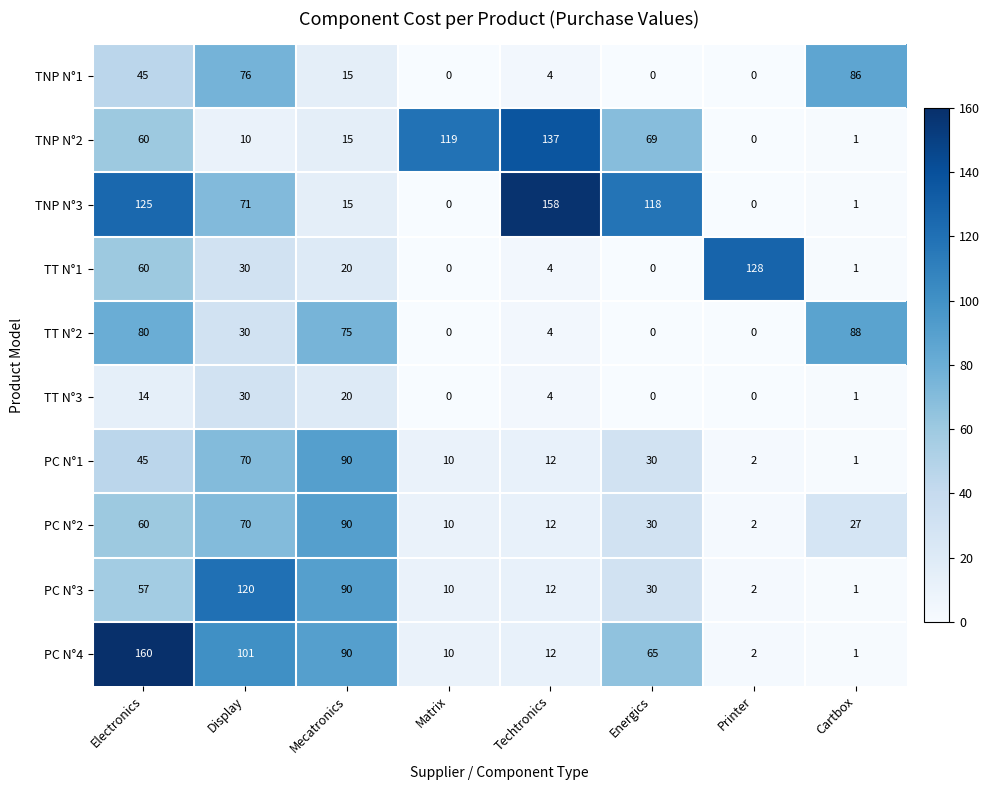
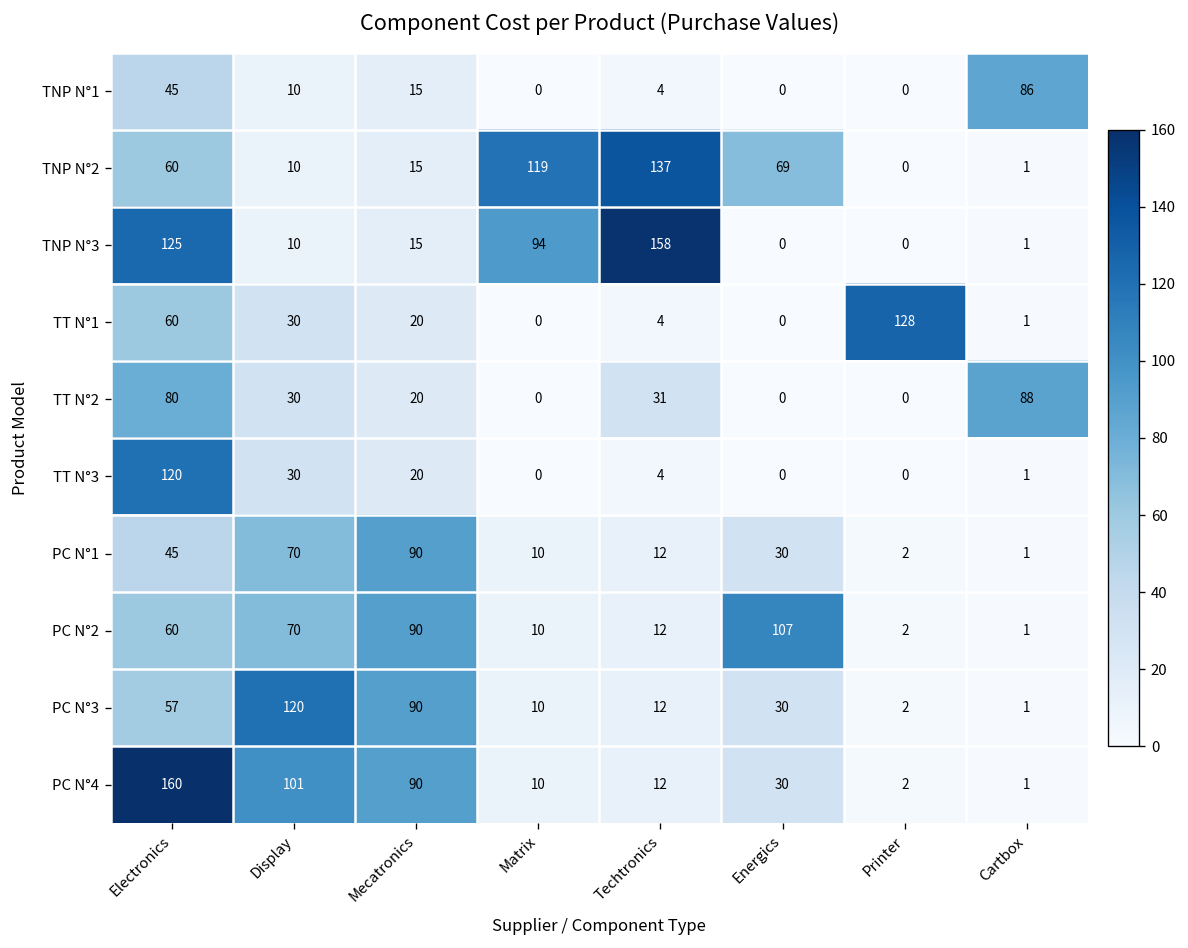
  {
    "TNP N°1": {
      "Electronics": 45,
-     "Display": 76,
+     "Display": 10,
      "Mecatronics": 15,
      "Matrix": 0,
      "Techtronics": 4,
      "Energics": 0,
      "Printer": 0,
      "Cartbox": 86
    },
    "TNP N°2": {
      "Electronics": 60,
      "Display": 10,
      "Mecatronics": 15,
      "Matrix": 119,
      "Techtronics": 137,
      "Energics": 69,
      "Printer": 0,
      "Cartbox": 1
    },
    "TNP N°3": {
      "Electronics": 125,
-     "Display": 71,
+     "Display": 10,
      "Mecatronics": 15,
-     "Matrix": 0,
+     "Matrix": 94,
      "Techtronics": 158,
-     "Energics": 118,
+     "Energics": 0,
      "Printer": 0,
      "Cartbox": 1
    },
    "TT N°1": {
      "Electronics": 60,
      "Display": 30,
      "Mecatronics": 20,
      "Matrix": 0,
      "Techtronics": 4,
      "Energics": 0,
      "Printer": 128,
      "Cartbox": 1
    },
    "TT N°2": {
      "Electronics": 80,
      "Display": 30,
-     "Mecatronics": 75,
+     "Mecatronics": 20,
      "Matrix": 0,
-     "Techtronics": 4,
+     "Techtronics": 31,
      "Energics": 0,
      "Printer": 0,
      "Cartbox": 88
    },
    "TT N°3": {
-     "Electronics": 14,
+     "Electronics": 120,
      "Display": 30,
      "Mecatronics": 20,
      "Matrix": 0,
      "Techtronics": 4,
      "Energics": 0,
      "Printer": 0,
      "Cartbox": 1
    },
    "PC N°1": {
      "Electronics": 45,
      "Display": 70,
      "Mecatronics": 90,
      "Matrix": 10,
      "Techtronics": 12,
      "Energics": 30,
      "Printer": 2,
      "Cartbox": 1
    },
    "PC N°2": {
      "Electronics": 60,
      "Display": 70,
      "Mecatronics": 90,
      "Matrix": 10,
      "Techtronics": 12,
-     "Energics": 30,
+     "Energics": 107,
      "Printer": 2,
-     "Cartbox": 27
+     "Cartbox": 1
    },
    "PC N°3": {
      "Electronics": 57,
      "Display": 120,
      "Mecatronics": 90,
      "Matrix": 10,
      "Techtronics": 12,
      "Energics": 30,
      "Printer": 2,
      "Cartbox": 1
    },
    "PC N°4": {
      "Electronics": 160,
      "Display": 101,
      "Mecatronics": 90,
      "Matrix": 10,
      "Techtronics": 12,
-     "Energics": 65,
+     "Energics": 30,
      "Printer": 2,
      "Cartbox": 1
    }
  }
